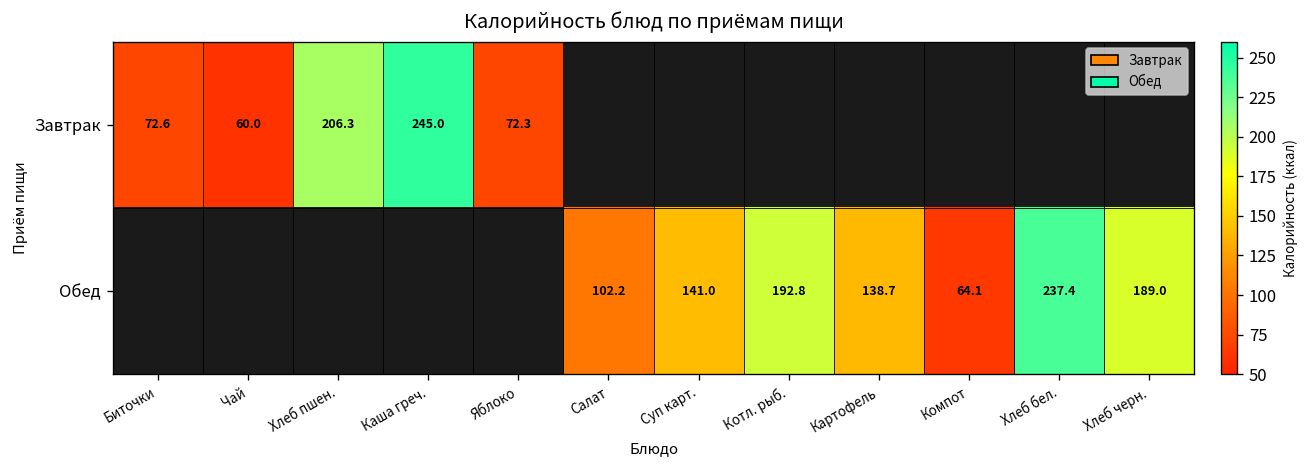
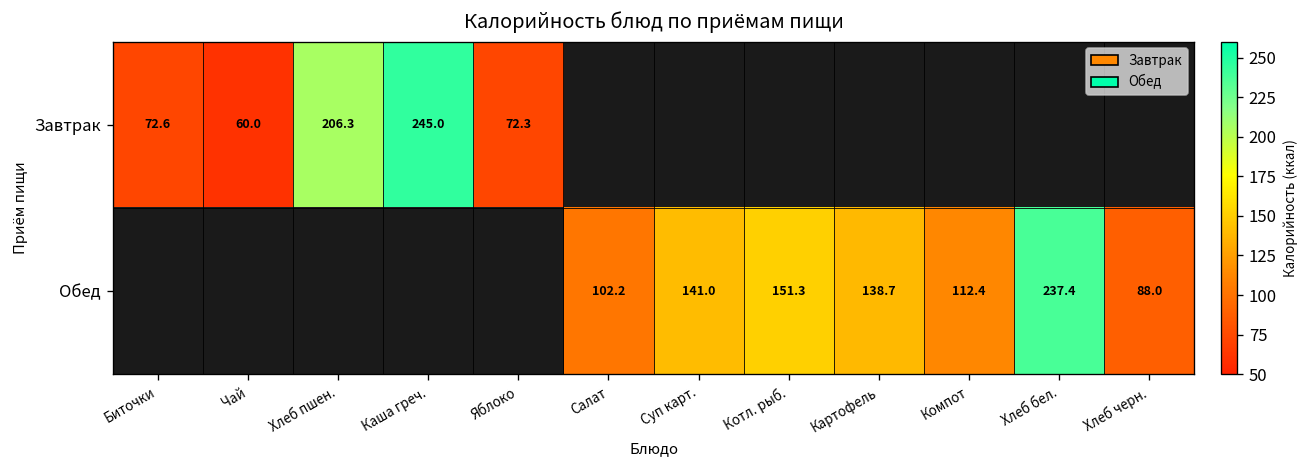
  {
    "Завтрак": {
      "Биточки": 72.6,
      "Чай": 60.0,
      "Хлеб пшен.": 206.3,
      "Каша греч.": 245.0,
      "Яблоко": 72.3
    },
    "Обед": {
      "Салат": 102.2,
      "Суп карт.": 141.0,
-     "Котл. рыб.": 192.8,
+     "Котл. рыб.": 151.3,
      "Картофель": 138.7,
-     "Компот": 64.1,
+     "Компот": 112.4,
      "Хлеб бел.": 237.4,
-     "Хлеб черн.": 189.0
+     "Хлеб черн.": 88.0
    }
  }
